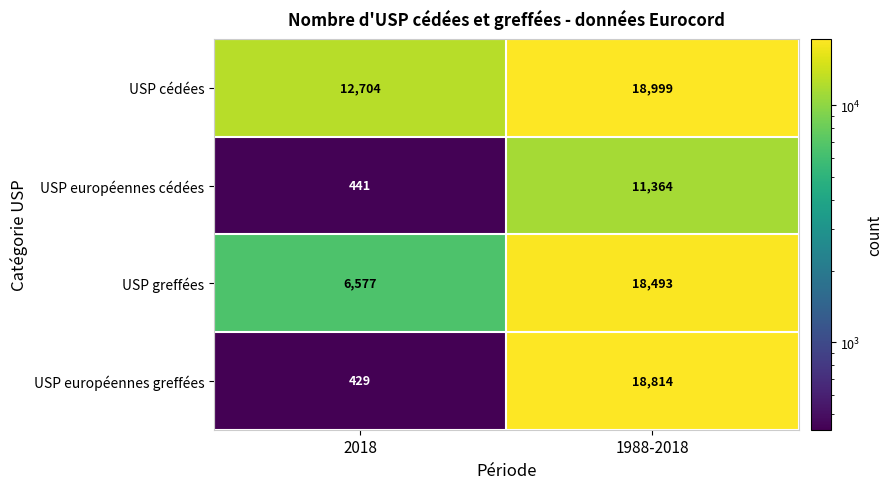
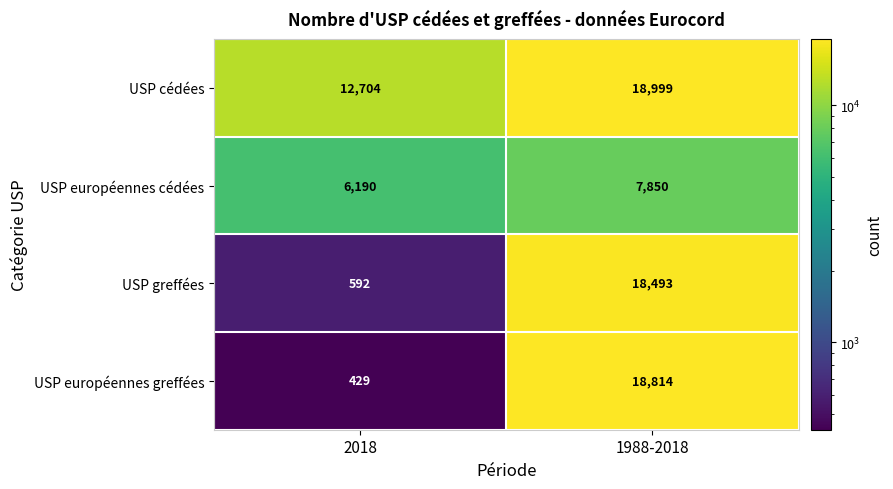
  {
    "USP cédées": {
      "2018": "12,704",
      "1988-2018": "18,999"
    },
    "USP européennes cédées": {
-     "2018": "441",
-     "1988-2018": "11,364"
+     "2018": "6,190",
+     "1988-2018": "7,850"
    },
    "USP greffées": {
-     "2018": "6,577",
+     "2018": "592",
      "1988-2018": "18,493"
    },
    "USP européennes greffées": {
      "2018": "429",
      "1988-2018": "18,814"
    }
  }
